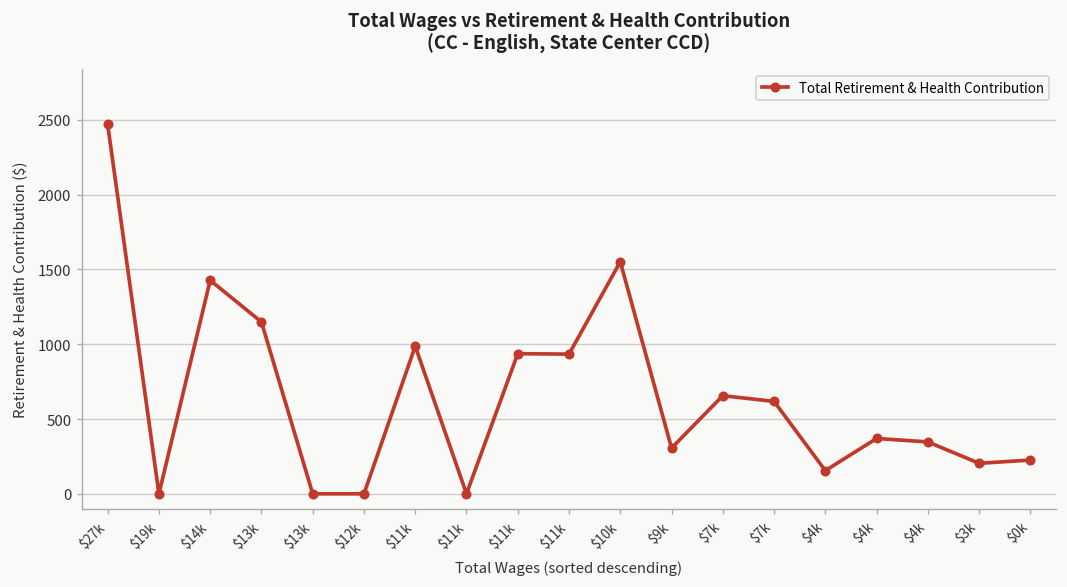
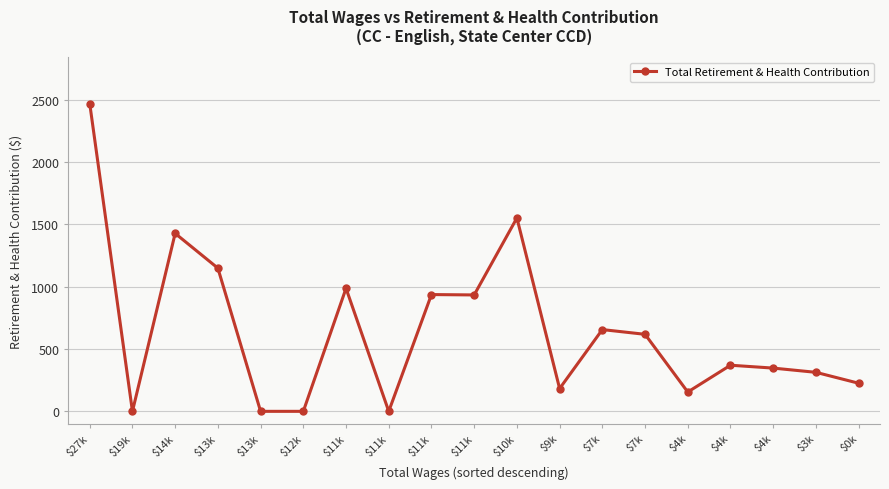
  {
    "$27k": 2470,
    "$19k": 0,
    "$14k": 1430,
    "$12k": 0,
    "$10k": 1550,
-   "$9k": 310,
-   "$3k": 200,
+   "$9k": 180,
+   "$3k": 310,
    "$0k": 230
  }
